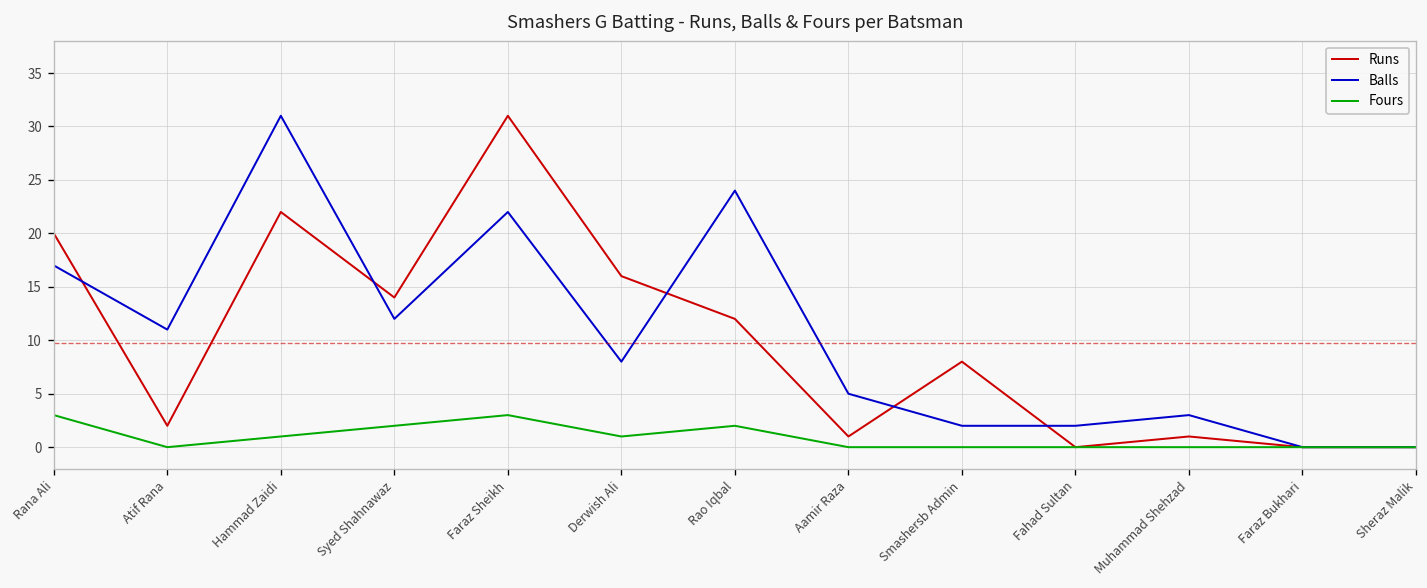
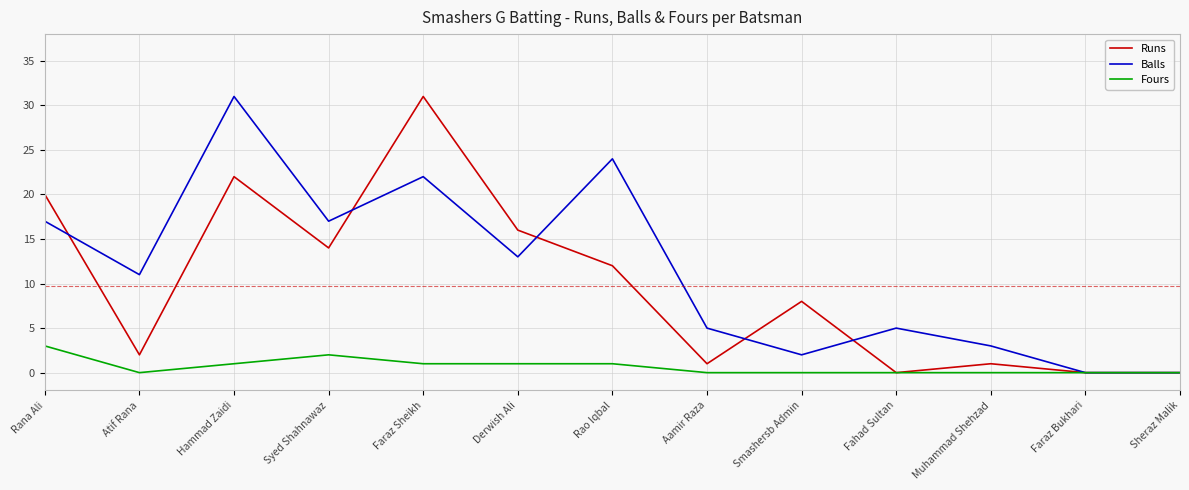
  {
    "Runs": {
      "Rana Ali": 20,
      "Atif Rana": 2,
      "Hammad Zaidi": 22,
      "Syed Shahnawaz": 14,
      "Faraz Sheikh": 31,
      "Derwish Ali": 16,
      "Rao Iqbal": 12,
      "Aamir Raza": 1,
      "Smashersb Admin": 8,
      "Muhammad Shehzad": 1
    },
    "Balls": {
      "Rana Ali": 17,
      "Atif Rana": 11,
      "Hammad Zaidi": 31,
-     "Syed Shahnawaz": 12,
+     "Syed Shahnawaz": 17,
      "Faraz Sheikh": 22,
-     "Derwish Ali": 8,
+     "Derwish Ali": 13,
      "Rao Iqbal": 24,
      "Aamir Raza": 5,
      "Smashersb Admin": 2,
-     "Fahad Sultan": 2,
+     "Fahad Sultan": 5,
      "Muhammad Shehzad": 3
    },
    "Fours": {
      "Rana Ali": 3,
      "Atif Rana": 0,
      "Hammad Zaidi": 1,
      "Syed Shahnawaz": 2,
-     "Faraz Sheikh": 3,
+     "Faraz Sheikh": 1,
      "Derwish Ali": 1,
-     "Rao Iqbal": 2,
+     "Rao Iqbal": 1,
      "Aamir Raza": 0,
      "Smashersb Admin": 0,
      "Muhammad Shehzad": 0
    }
  }
